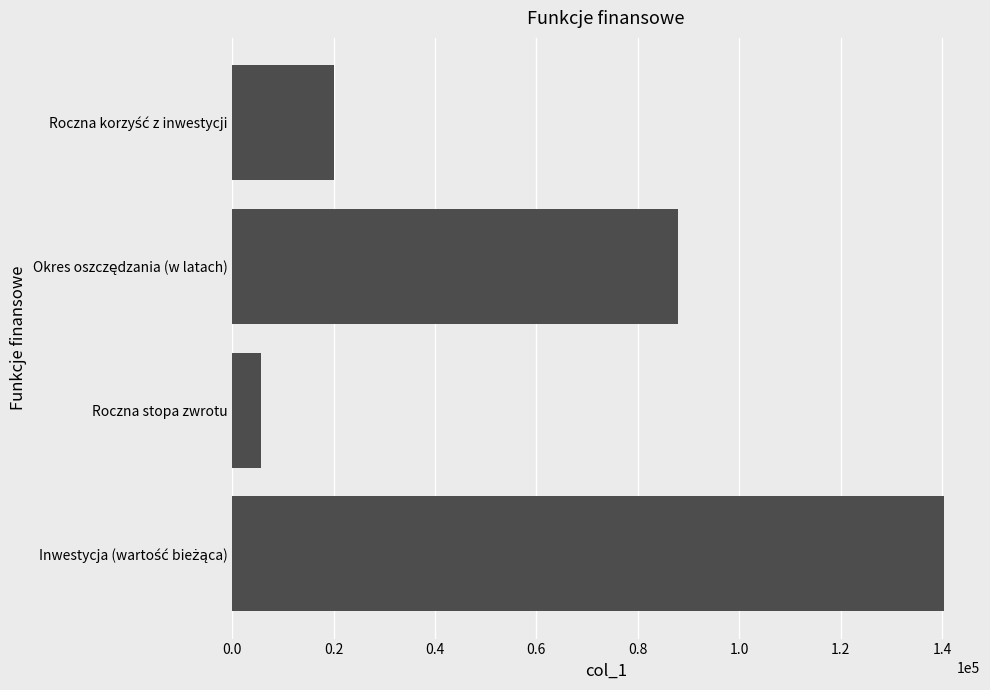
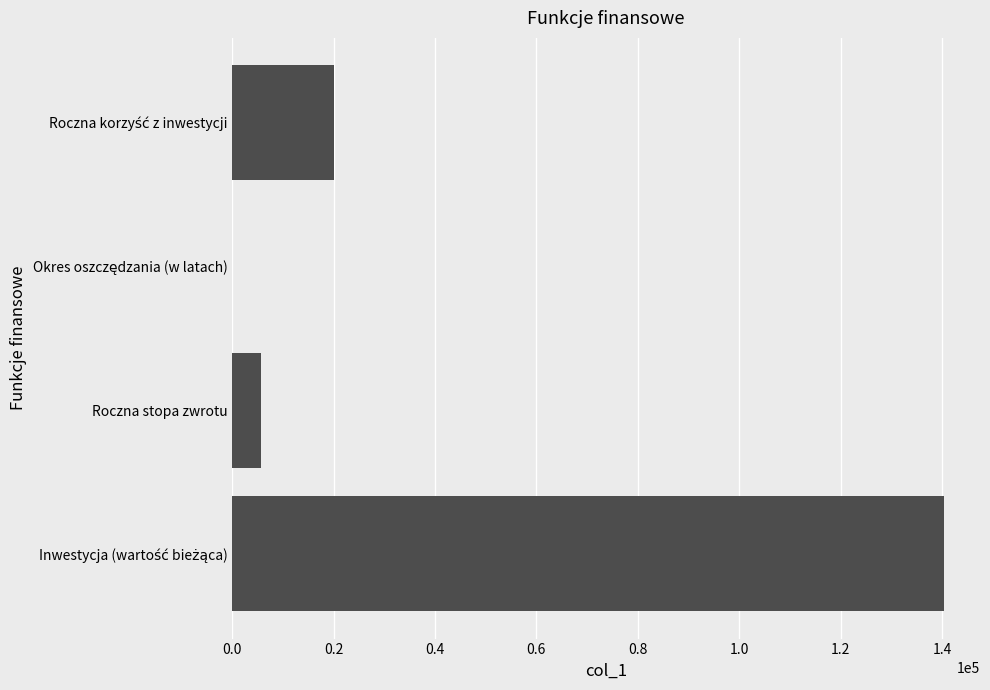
  {
    "Roczna korzyść z inwestycji": 20000,
-   "Okres oszczędzania (w latach)": 88000,
+   "Okres oszczędzania (w latach)": 0,
    "Roczna stopa zwrotu": 6000,
    "Inwestycja (wartość bieżąca)": 140000
  }
